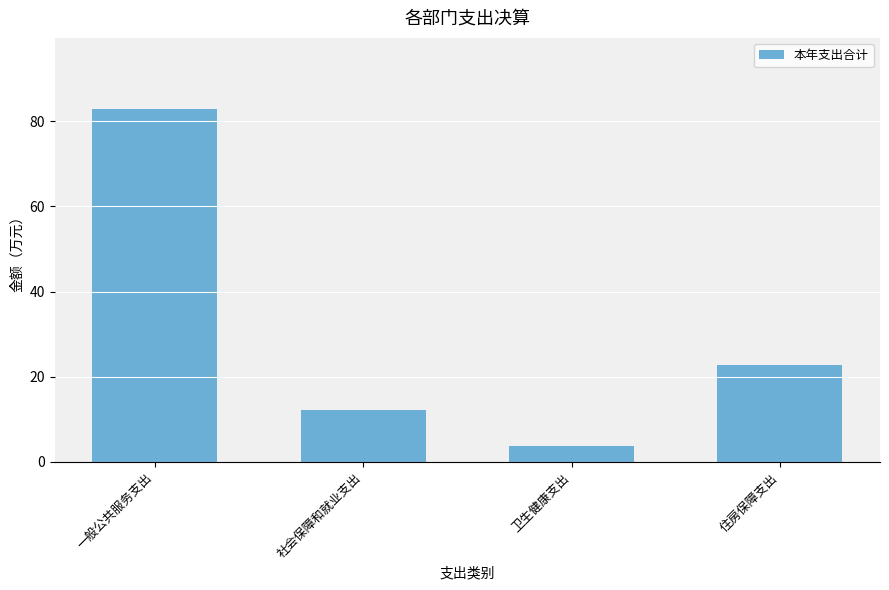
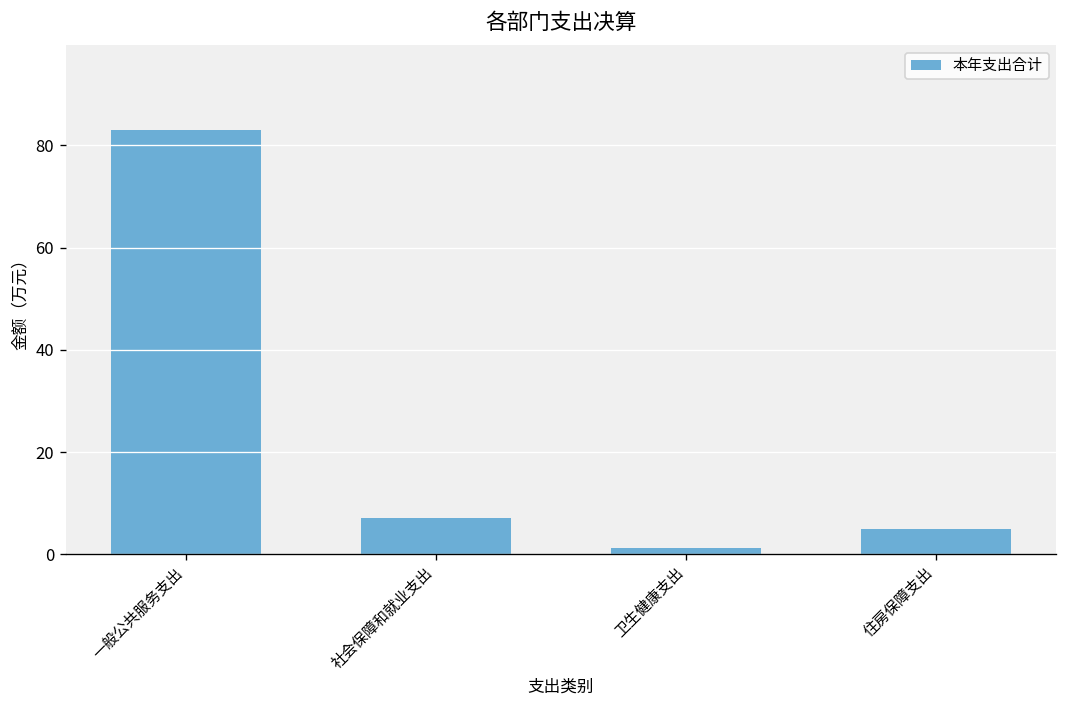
  {
    "一般公共服务支出": 83,
-   "社会保障和就业支出": 12,
-   "卫生健康支出": 4,
-   "住房保障支出": 23
+   "社会保障和就业支出": 7,
+   "卫生健康支出": 1,
+   "住房保障支出": 5
  }
